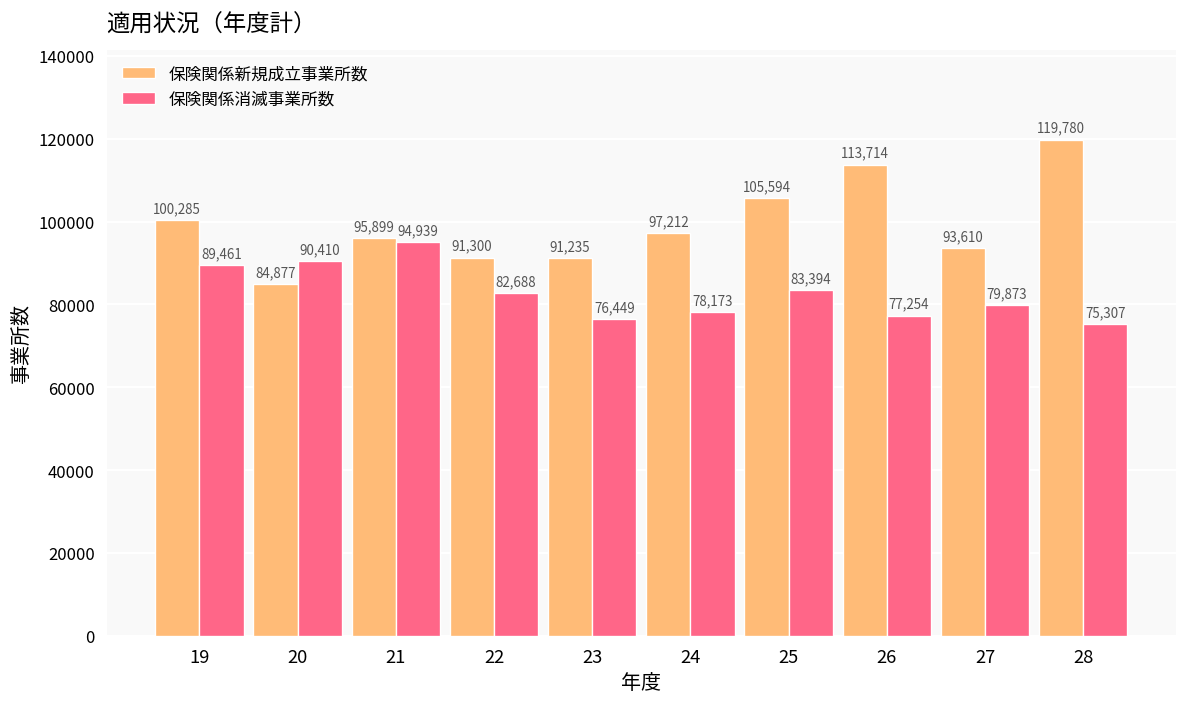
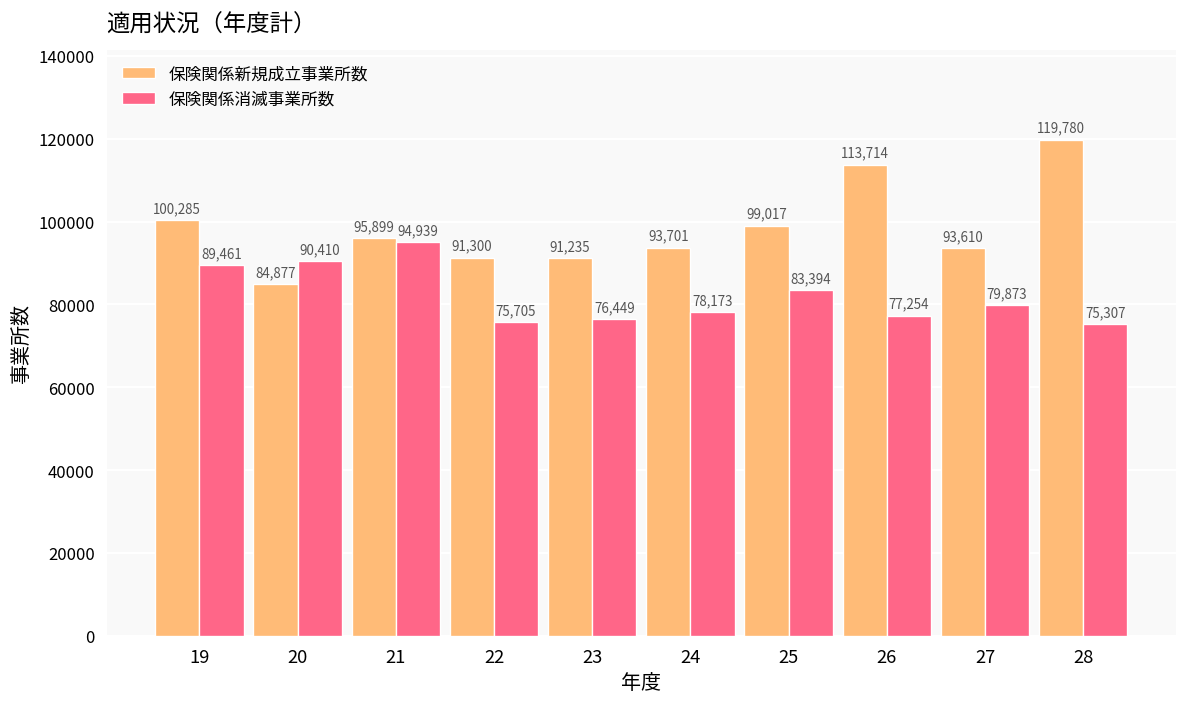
  {
    "保険関係新規成立事業所数": {
      "19": "100,285",
      "20": "84,877",
      "21": "95,899",
      "22": "91,300",
      "23": "91,235",
-     "24": "97,212",
-     "25": "105,594",
+     "24": "93,701",
+     "25": "99,017",
      "26": "113,714",
      "27": "93,610",
      "28": "119,780"
    },
    "保険関係消滅事業所数": {
      "19": "89,461",
      "20": "90,410",
      "21": "94,939",
-     "22": "82,688",
+     "22": "75,705",
      "23": "76,449",
      "24": "78,173",
      "25": "83,394",
      "26": "77,254",
      "27": "79,873",
      "28": "75,307"
    }
  }
